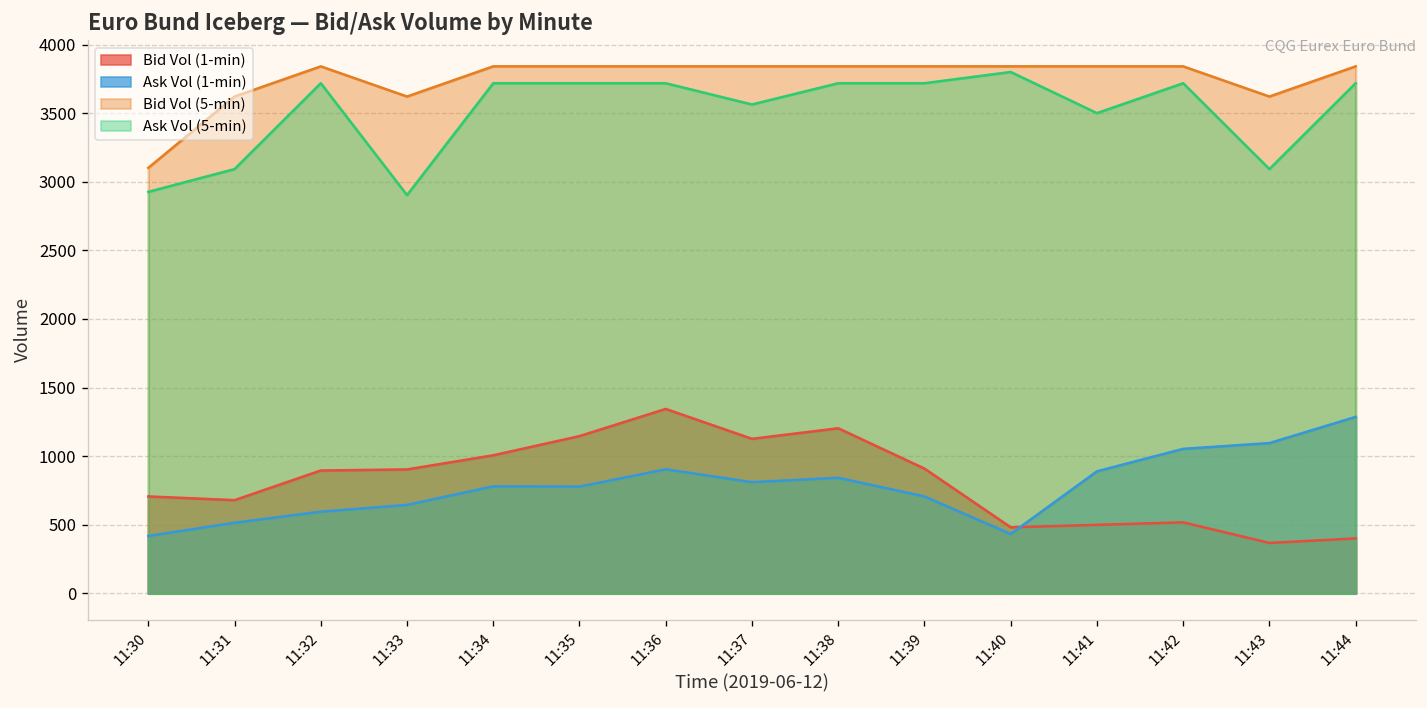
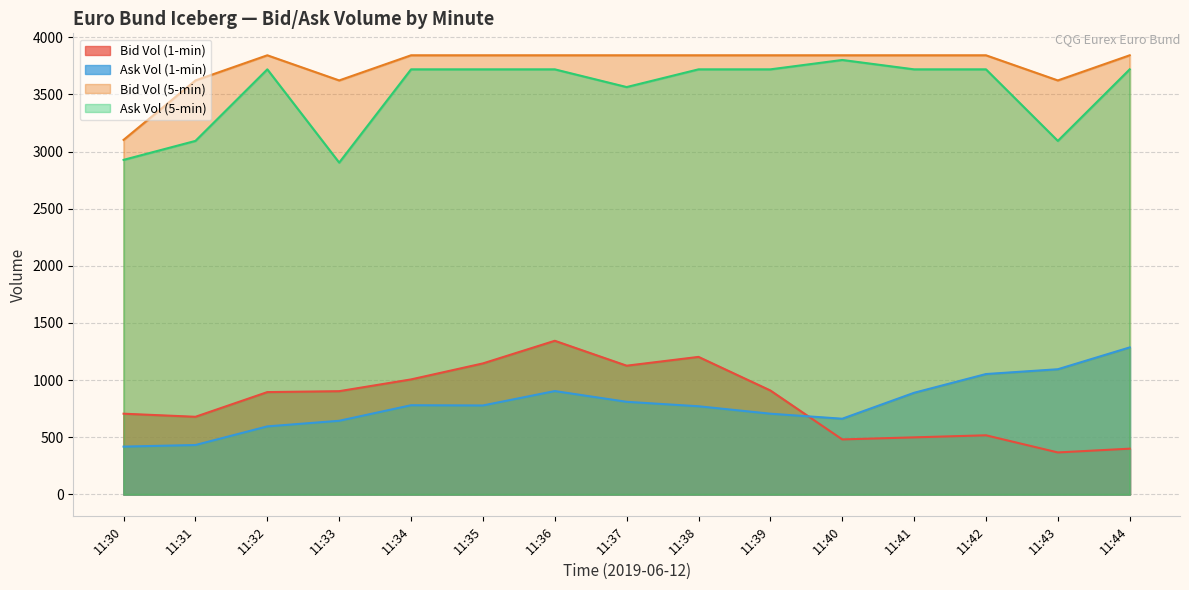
  {
    "Ask Vol (1-min)": {
      "11:30": 420,
-     "11:31": 510,
+     "11:31": 430,
      "11:32": 600,
      "11:33": 640,
      "11:34": 780,
      "11:35": 780,
      "11:36": 900,
      "11:37": 810,
-     "11:38": 840,
+     "11:38": 770,
      "11:39": 710,
-     "11:40": 430,
+     "11:40": 660,
      "11:41": 890,
      "11:42": 1050,
      "11:43": 1100,
      "11:44": 1290
    },
    "Ask Vol (5-min)": {
      "11:30": 2930,
      "11:31": 3090,
      "11:32": 3720,
      "11:33": 2900,
      "11:34": 3720,
      "11:35": 3720,
      "11:36": 3720,
      "11:37": 3560,
      "11:38": 3720,
      "11:39": 3720,
      "11:40": 3800,
-     "11:41": 3500,
+     "11:41": 3720,
      "11:42": 3720,
      "11:43": 3090,
      "11:44": 3720
    }
  }
